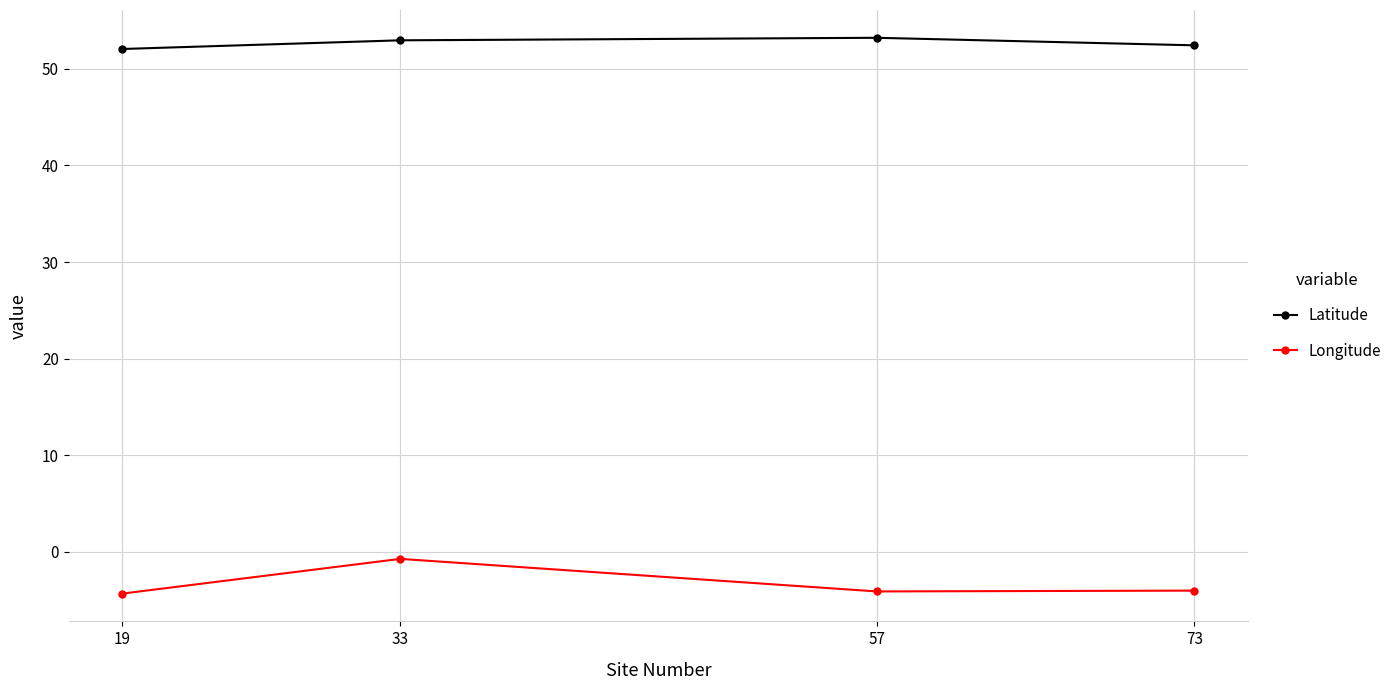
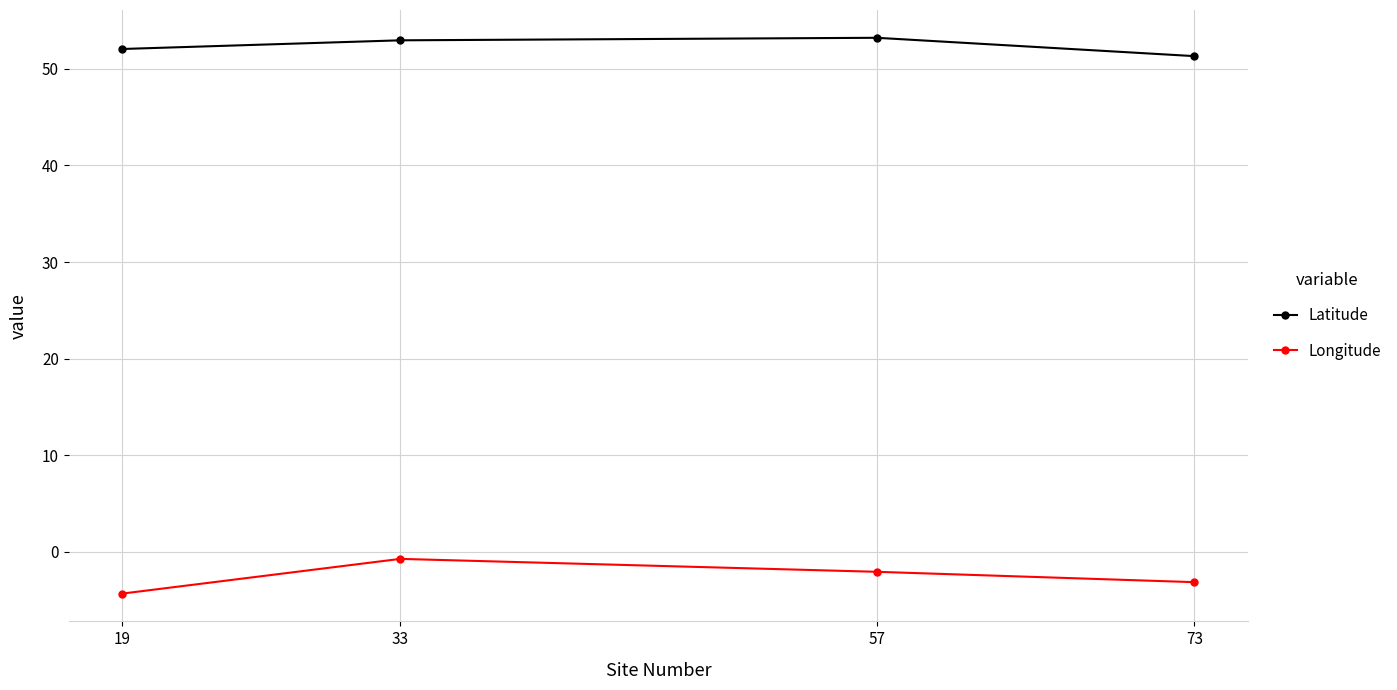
  {
    "Latitude": {
      "19": 52,
      "33": 53,
      "57": 53,
-     "73": 52
+     "73": 51
    },
    "Longitude": {
      "19": -4,
      "33": -1,
-     "57": -4,
-     "73": -4
+     "57": -2,
+     "73": -3
    }
  }
